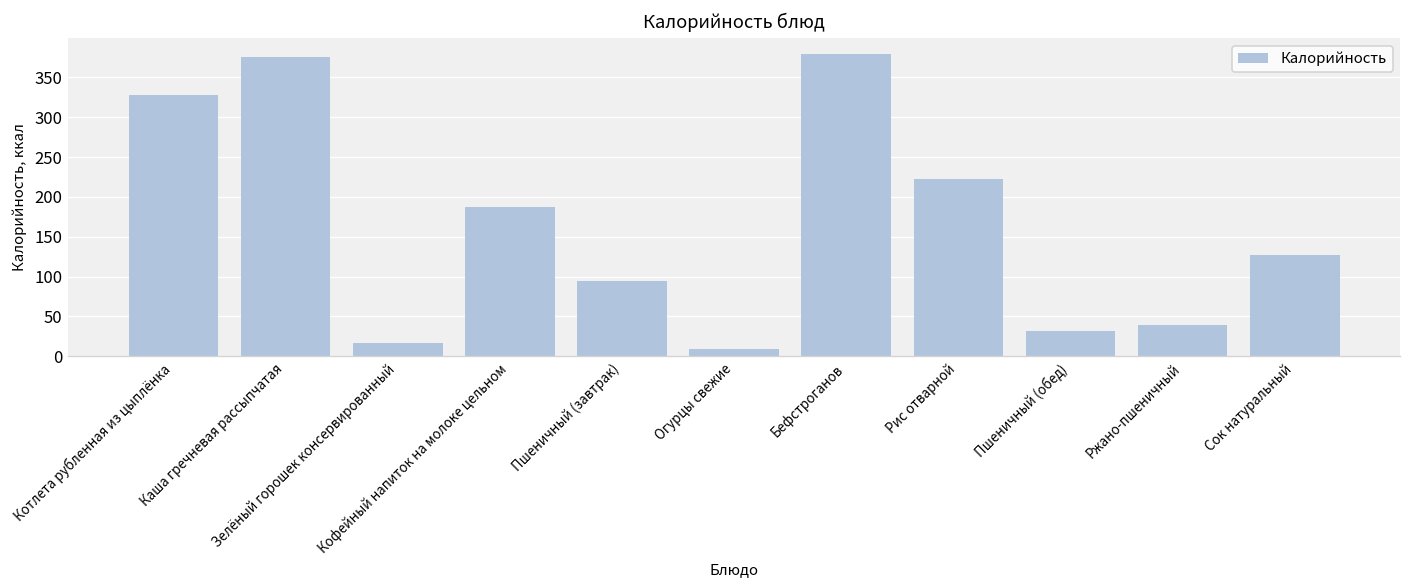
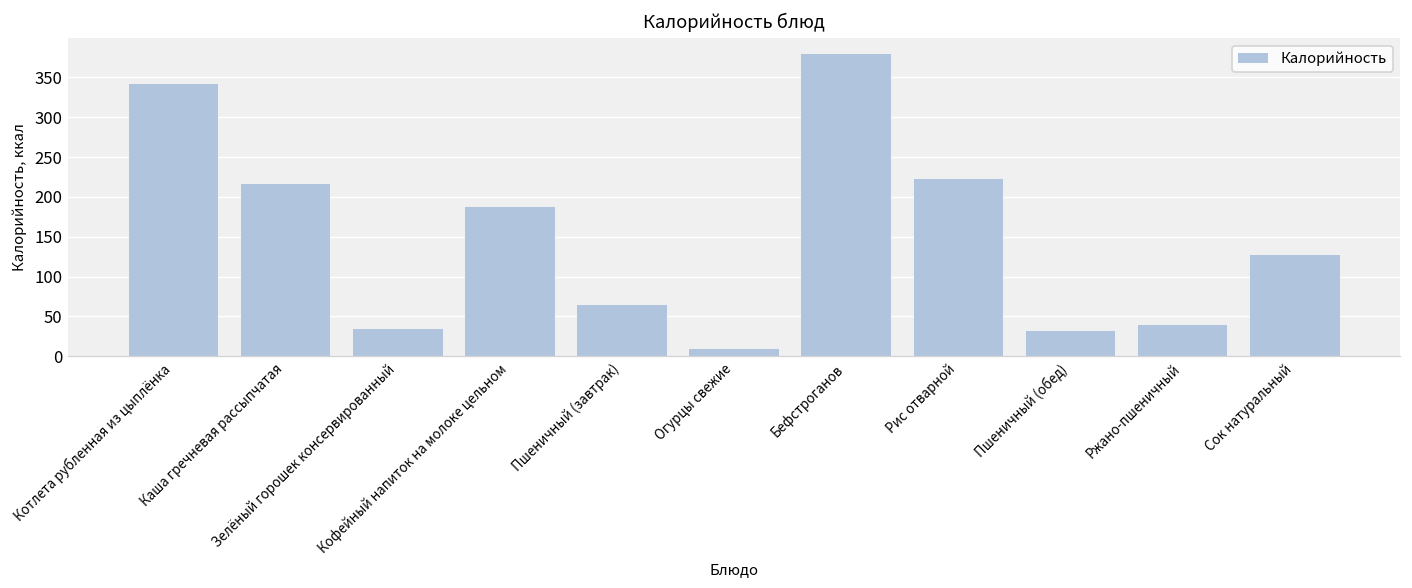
  {
-   "Котлета рубленная из цыплёнка": 330,
-   "Каша гречневая рассыпчатая": 380,
-   "Зелёный горошек консервированный": 20,
+   "Котлета рубленная из цыплёнка": 340,
+   "Каша гречневая рассыпчатая": 220,
+   "Зелёный горошек консервированный": 30,
    "Кофейный напиток на молоке цельном": 190,
-   "Пшеничный (завтрак)": 90,
+   "Пшеничный (завтрак)": 60,
    "Огурцы свежие": 10,
    "Бефстроганов": 380,
    "Рис отварной": 220,
    "Пшеничный (обед)": 30,
    "Ржано-пшеничный": 40,
    "Сок натуральный": 130
  }
